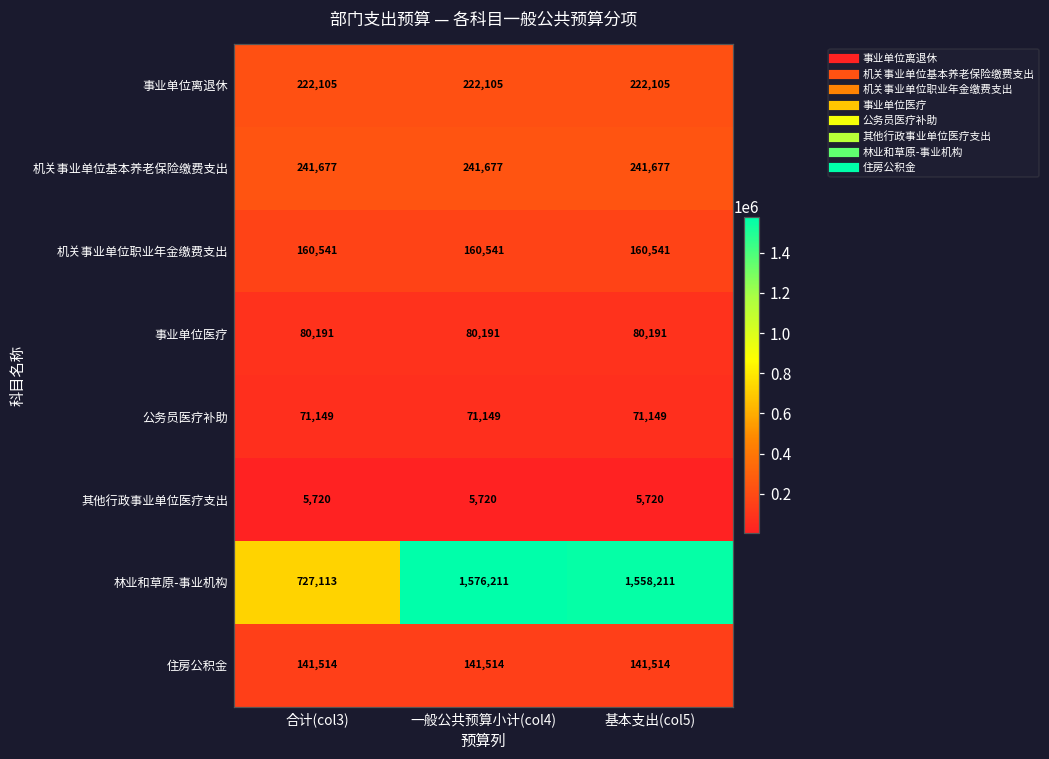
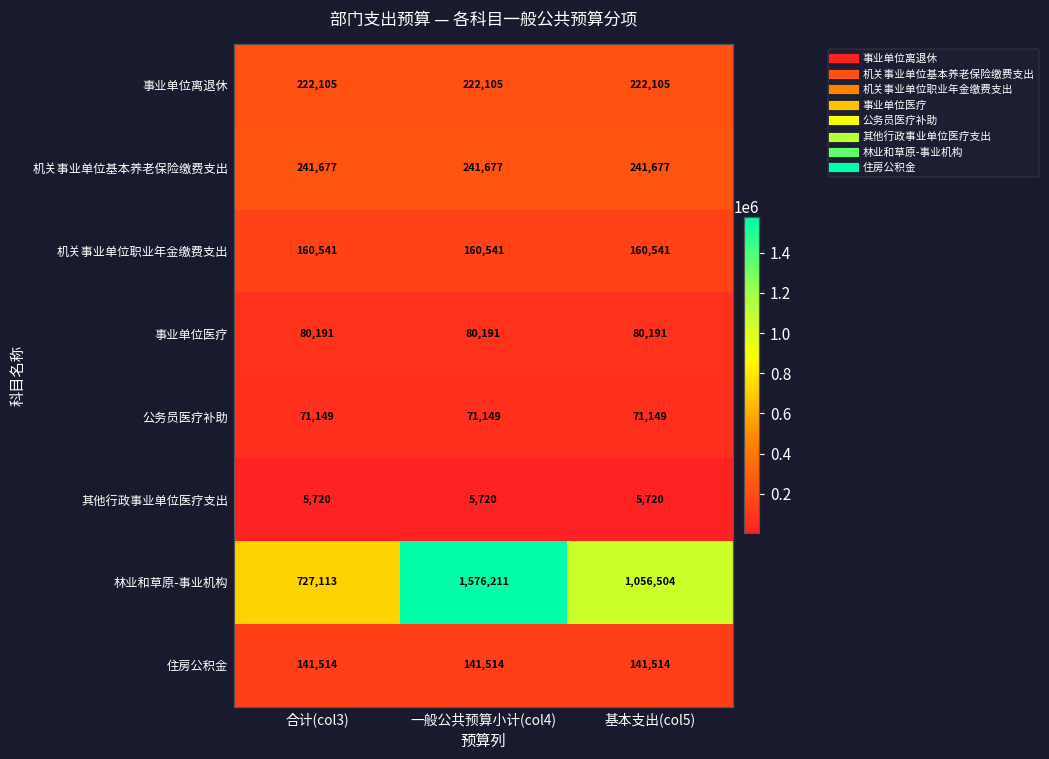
  {
    "事业单位离退休": {
      "合计(col3)": "222,105",
      "一般公共预算小计(col4)": "222,105",
      "基本支出(col5)": "222,105"
    },
    "机关事业单位基本养老保险缴费支出": {
      "合计(col3)": "241,677",
      "一般公共预算小计(col4)": "241,677",
      "基本支出(col5)": "241,677"
    },
    "机关事业单位职业年金缴费支出": {
      "合计(col3)": "160,541",
      "一般公共预算小计(col4)": "160,541",
      "基本支出(col5)": "160,541"
    },
    "事业单位医疗": {
      "合计(col3)": "80,191",
      "一般公共预算小计(col4)": "80,191",
      "基本支出(col5)": "80,191"
    },
    "公务员医疗补助": {
      "合计(col3)": "71,149",
      "一般公共预算小计(col4)": "71,149",
      "基本支出(col5)": "71,149"
    },
    "其他行政事业单位医疗支出": {
      "合计(col3)": "5,720",
      "一般公共预算小计(col4)": "5,720",
      "基本支出(col5)": "5,720"
    },
    "林业和草原-事业机构": {
      "合计(col3)": "727,113",
      "一般公共预算小计(col4)": "1,576,211",
-     "基本支出(col5)": "1,558,211"
+     "基本支出(col5)": "1,056,504"
    },
    "住房公积金": {
      "合计(col3)": "141,514",
      "一般公共预算小计(col4)": "141,514",
      "基本支出(col5)": "141,514"
    }
  }
